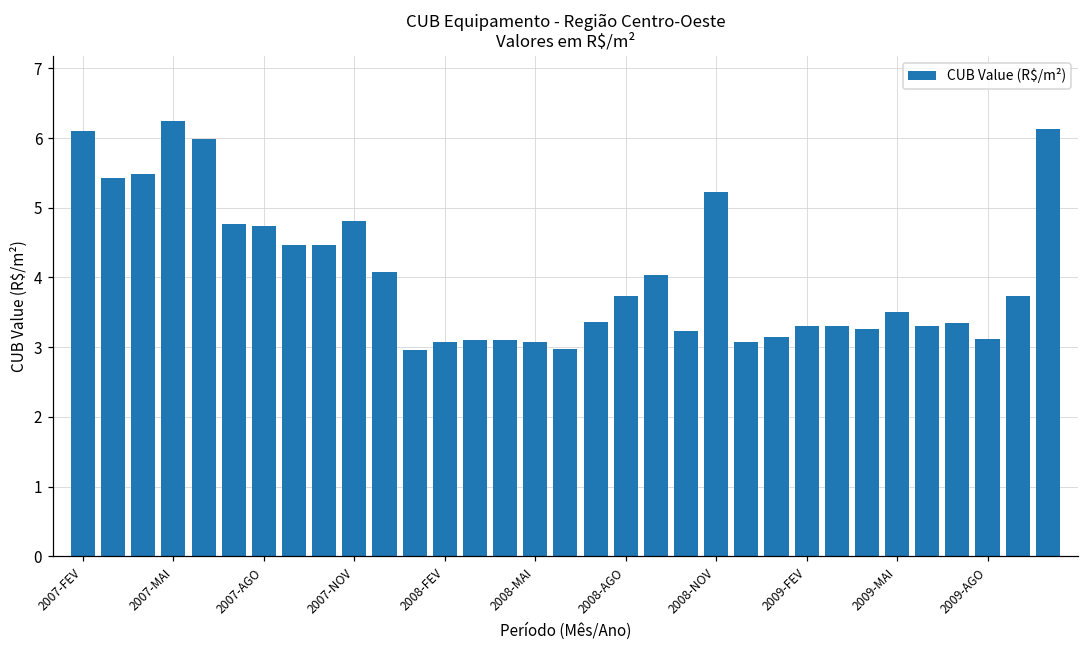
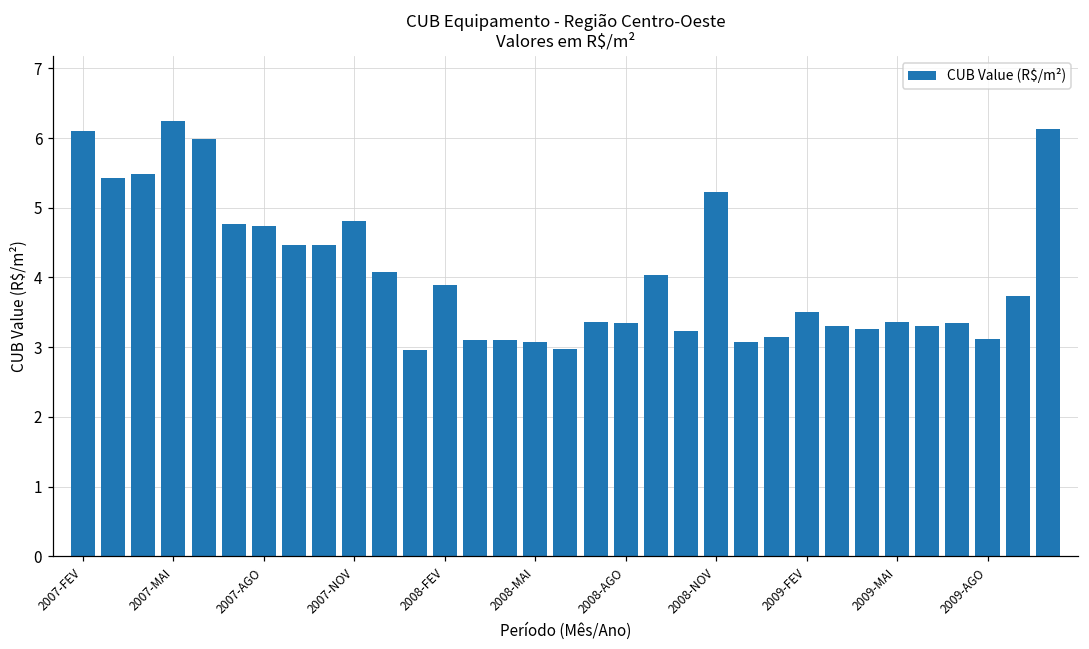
  {
    "2007-FEV": 6.1,
    "2007-MAI": 6.2,
    "2007-AGO": 4.7,
    "2007-NOV": 4.8,
-   "2008-FEV": 3.1,
+   "2008-FEV": 3.9,
    "2008-MAI": 3.1,
-   "2008-AGO": 3.7,
+   "2008-AGO": 3.3,
    "2008-NOV": 5.2,
-   "2009-FEV": 3.3,
-   "2009-MAI": 3.5,
+   "2009-FEV": 3.5,
+   "2009-MAI": 3.4,
    "2009-AGO": 3.1
  }
